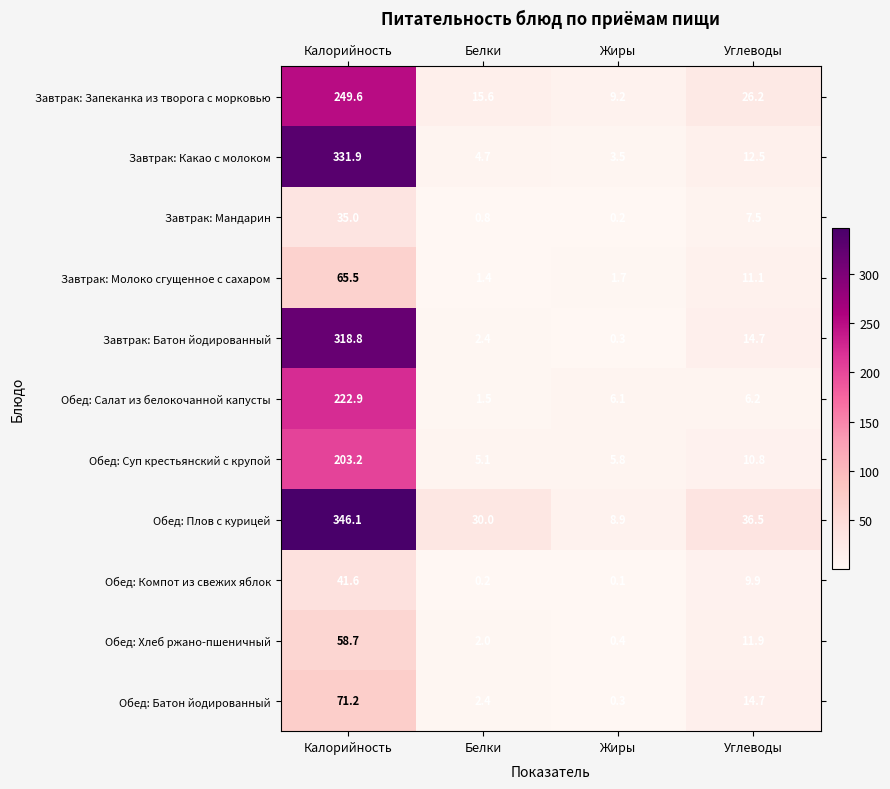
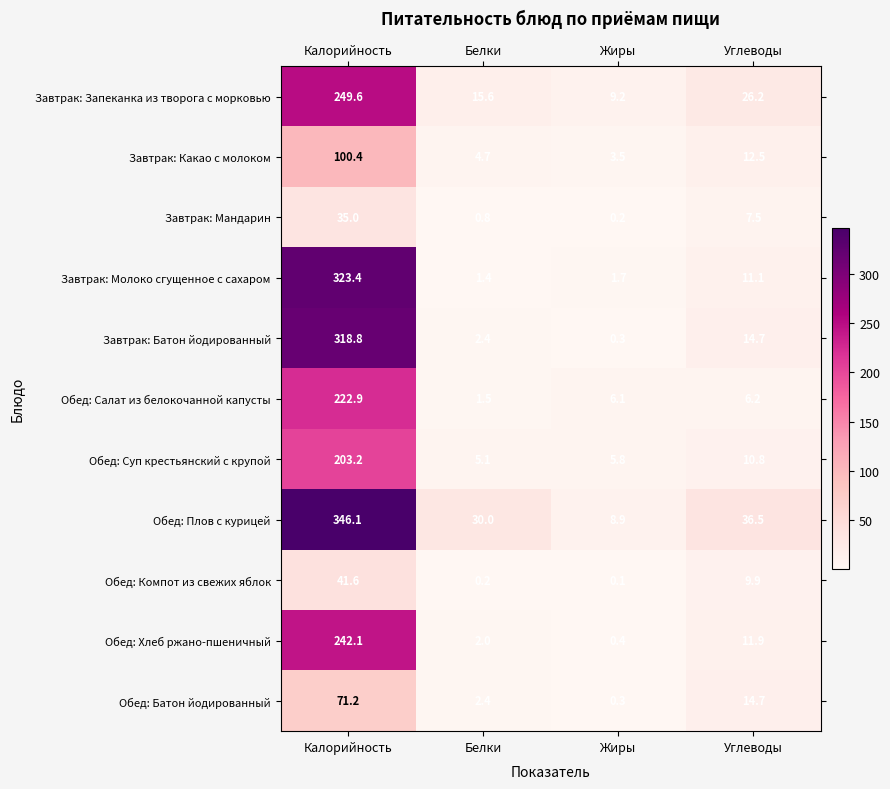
  {
    "Завтрак: Запеканка из творога с морковью": {
      "Калорийность": 249.6
    },
    "Завтрак: Какао с молоком": {
-     "Калорийность": 331.9
+     "Калорийность": 100.4
    },
    "Завтрак: Молоко сгущенное с сахаром": {
-     "Калорийность": 65.5
+     "Калорийность": 323.4
    },
    "Завтрак: Батон йодированный": {
      "Калорийность": 318.8
    },
    "Обед: Салат из белокочанной капусты": {
      "Калорийность": 222.9
    },
    "Обед: Суп крестьянский с крупой": {
      "Калорийность": 203.2
    },
    "Обед: Плов с курицей": {
      "Калорийность": 346.1
    },
    "Обед: Хлеб ржано-пшеничный": {
-     "Калорийность": 58.7
+     "Калорийность": 242.1
    },
    "Обед: Батон йодированный": {
      "Калорийность": 71.2
    }
  }
